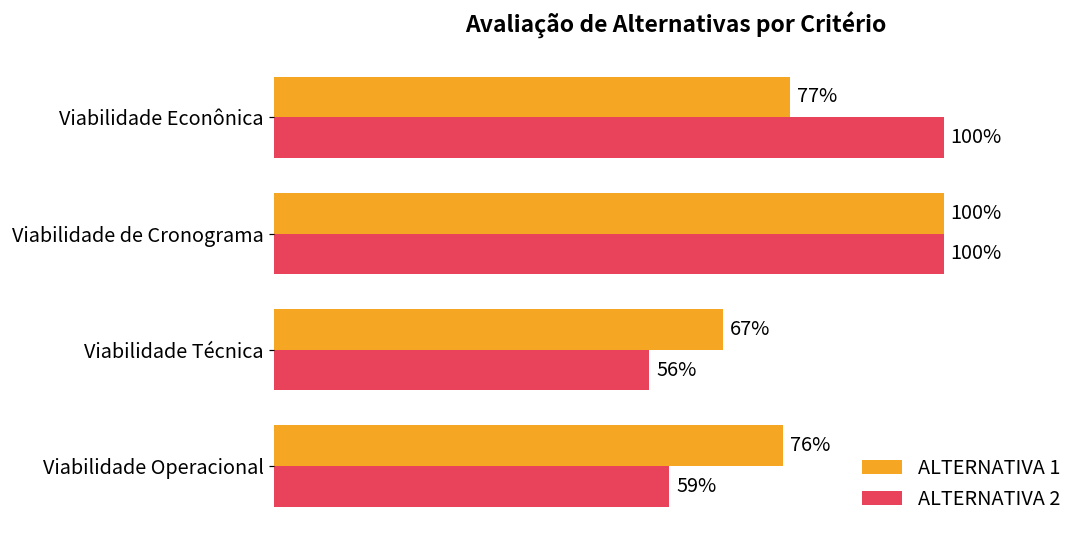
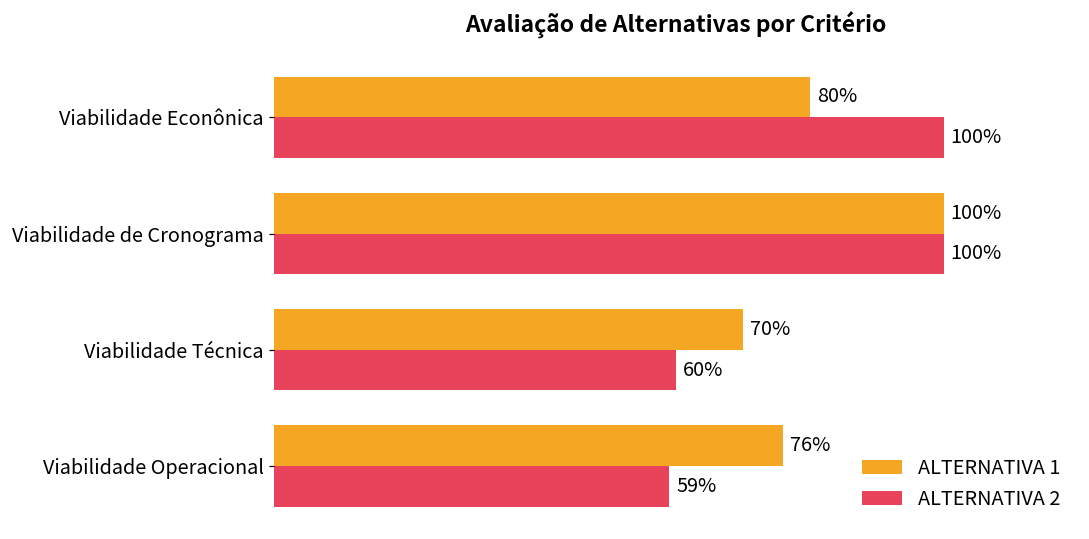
  {
    "ALTERNATIVA 1": {
-     "Viabilidade Econônica": "77%",
+     "Viabilidade Econônica": "80%",
      "Viabilidade de Cronograma": "100%",
-     "Viabilidade Técnica": "67%",
+     "Viabilidade Técnica": "70%",
      "Viabilidade Operacional": "76%"
    },
    "ALTERNATIVA 2": {
      "Viabilidade Econônica": "100%",
      "Viabilidade de Cronograma": "100%",
-     "Viabilidade Técnica": "56%",
+     "Viabilidade Técnica": "60%",
      "Viabilidade Operacional": "59%"
    }
  }
